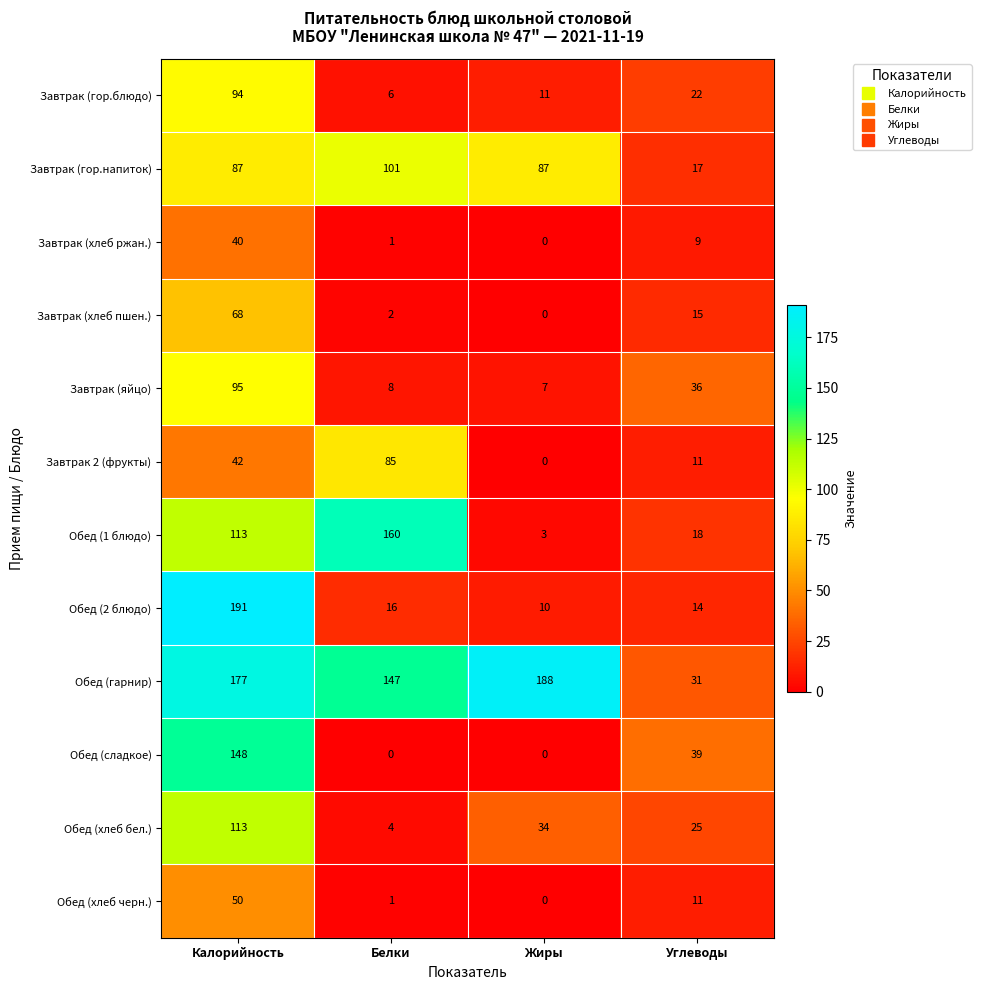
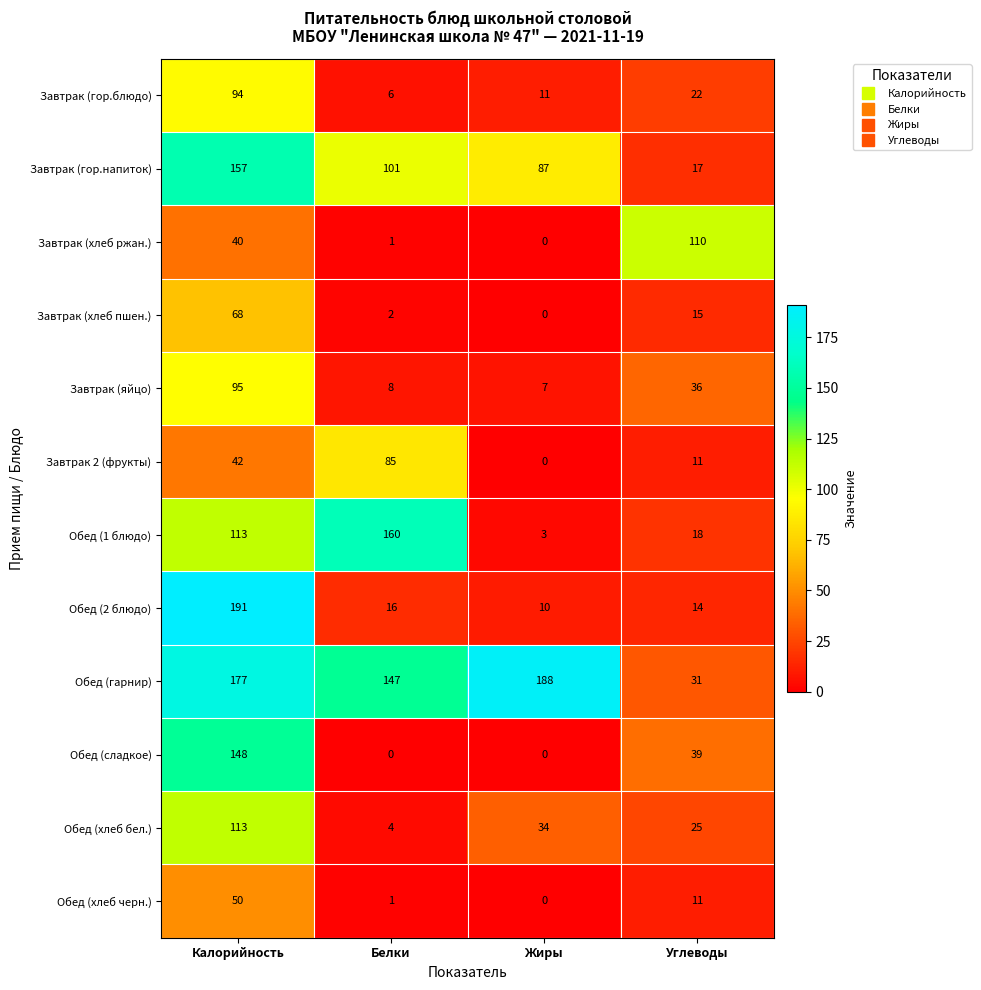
  {
    "Завтрак (гор.блюдо)": {
      "Калорийность": 94,
      "Белки": 6,
      "Жиры": 11,
      "Углеводы": 22
    },
    "Завтрак (гор.напиток)": {
-     "Калорийность": 87,
+     "Калорийность": 157,
      "Белки": 101,
      "Жиры": 87,
      "Углеводы": 17
    },
    "Завтрак (хлеб ржан.)": {
      "Калорийность": 40,
      "Белки": 1,
      "Жиры": 0,
-     "Углеводы": 9
+     "Углеводы": 110
    },
    "Завтрак (хлеб пшен.)": {
      "Калорийность": 68,
      "Белки": 2,
      "Жиры": 0,
      "Углеводы": 15
    },
    "Завтрак (яйцо)": {
      "Калорийность": 95,
      "Белки": 8,
      "Жиры": 7,
      "Углеводы": 36
    },
    "Завтрак 2 (фрукты)": {
      "Калорийность": 42,
      "Белки": 85,
      "Жиры": 0,
      "Углеводы": 11
    },
    "Обед (1 блюдо)": {
      "Калорийность": 113,
      "Белки": 160,
      "Жиры": 3,
      "Углеводы": 18
    },
    "Обед (2 блюдо)": {
      "Калорийность": 191,
      "Белки": 16,
      "Жиры": 10,
      "Углеводы": 14
    },
    "Обед (гарнир)": {
      "Калорийность": 177,
      "Белки": 147,
      "Жиры": 188,
      "Углеводы": 31
    },
    "Обед (сладкое)": {
      "Калорийность": 148,
      "Белки": 0,
      "Жиры": 0,
      "Углеводы": 39
    },
    "Обед (хлеб бел.)": {
      "Калорийность": 113,
      "Белки": 4,
      "Жиры": 34,
      "Углеводы": 25
    },
    "Обед (хлеб черн.)": {
      "Калорийность": 50,
      "Белки": 1,
      "Жиры": 0,
      "Углеводы": 11
    }
  }
